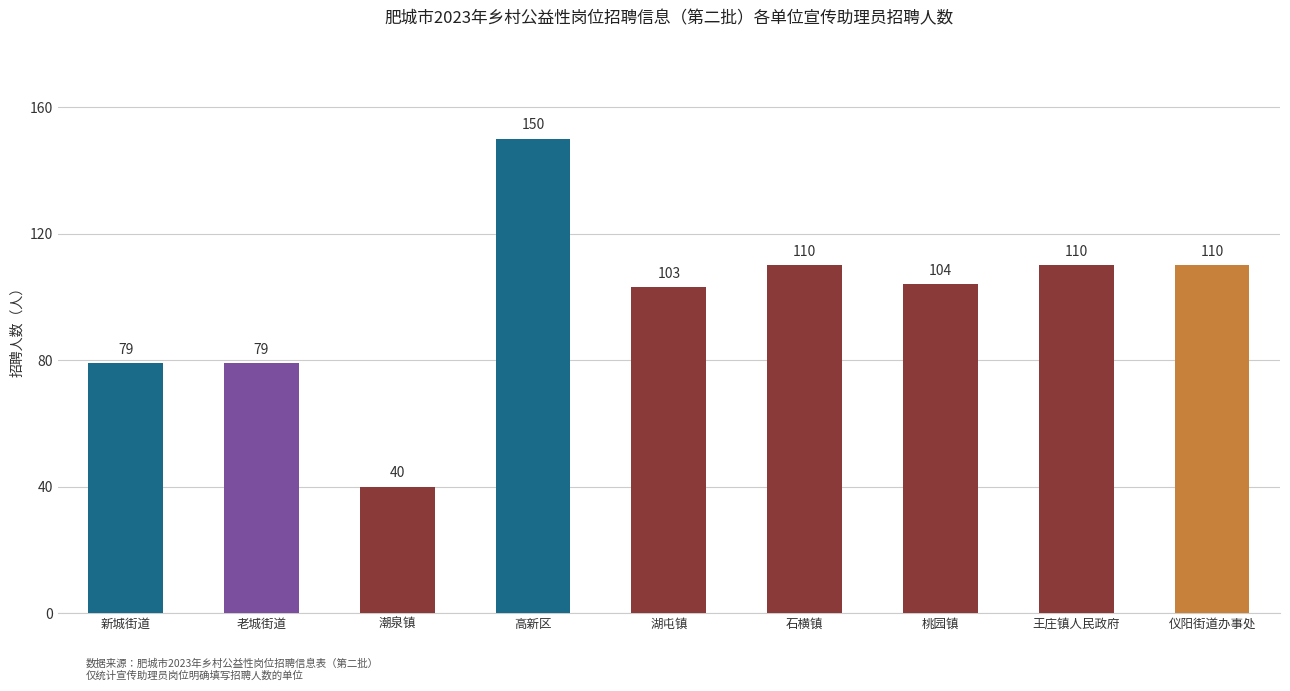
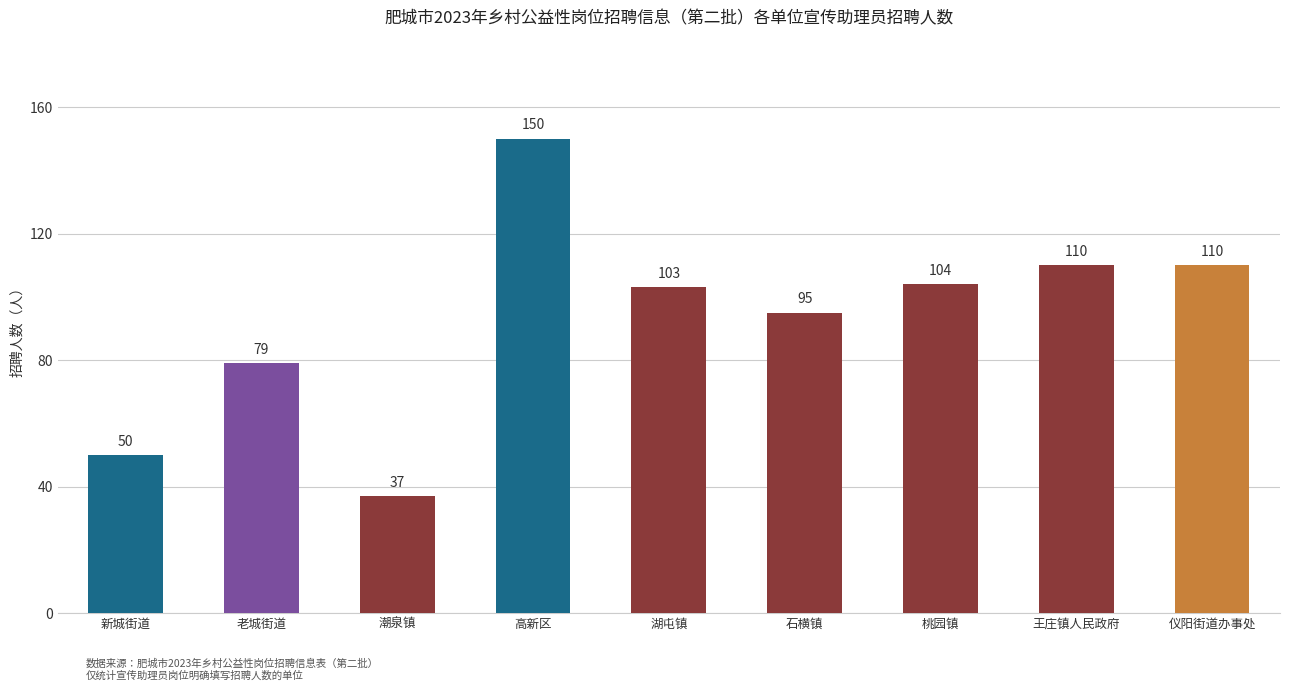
  {
-   "新城街道": 79,
+   "新城街道": 50,
    "老城街道": 79,
-   "潮泉镇": 40,
+   "潮泉镇": 37,
    "高新区": 150,
    "湖屯镇": 103,
-   "石横镇": 110,
+   "石横镇": 95,
    "桃园镇": 104,
    "王庄镇人民政府": 110,
    "仪阳街道办事处": 110
  }
